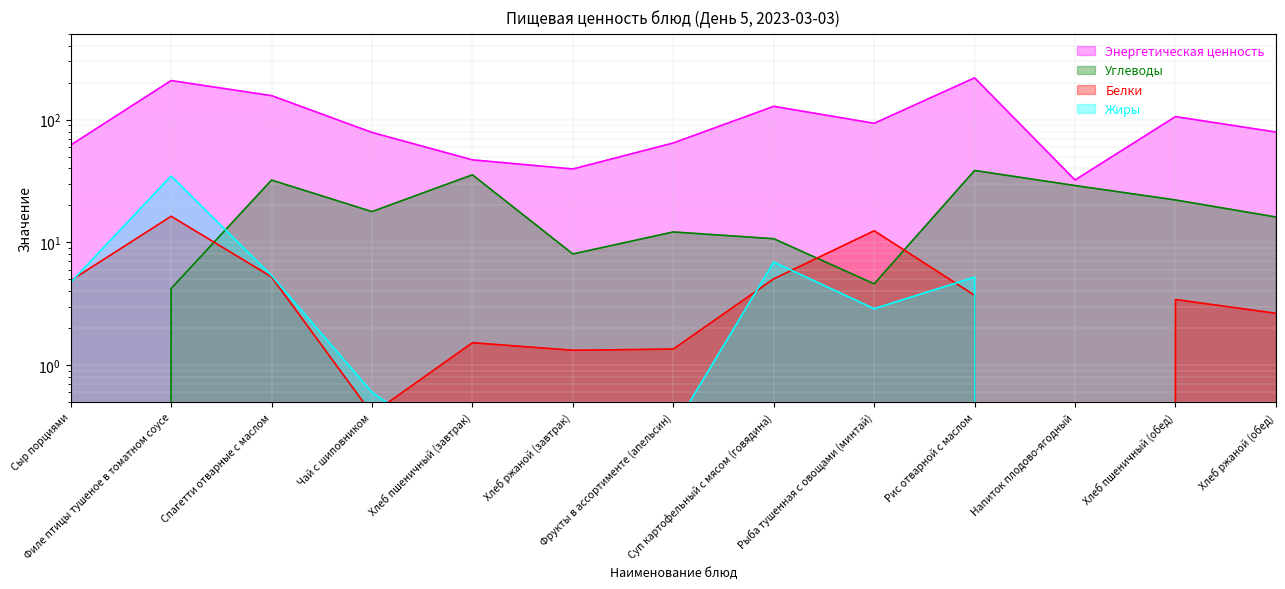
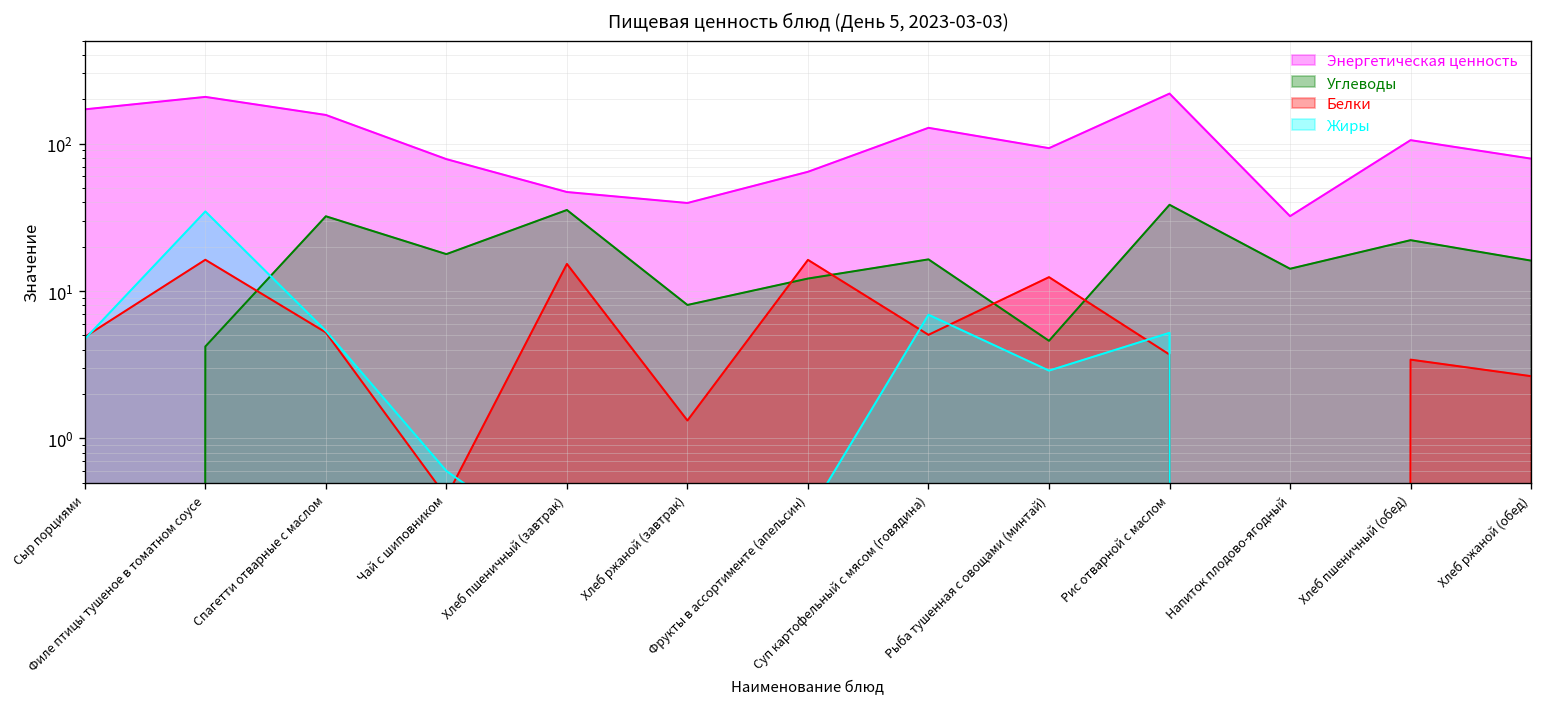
  {
    "Энергетическая ценность": {
-     "Сыр порциями": 60,
+     "Сыр порциями": 170,
      "Филе птицы тушеное в томатном соусе": 210,
      "Спагетти отварные с маслом": 160,
      "Чай с шиповником": 80,
      "Хлеб пшеничный (завтрак)": 47,
      "Хлеб ржаной (завтрак)": 40,
      "Фрукты в ассортименте (апельсин)": 60,
      "Суп картофельный с мясом (говядина)": 130,
      "Рыба тушенная с овощами (минтай)": 90,
      "Рис отварной с маслом": 220,
      "Напиток плодово-ягодный": 32,
      "Хлеб пшеничный (обед)": 110,
      "Хлеб ржаной (обед)": 80
    },
    "Углеводы": {
      "Филе птицы тушеное в томатном соусе": 4.2,
      "Спагетти отварные с маслом": 32,
      "Чай с шиповником": 18,
      "Хлеб пшеничный (завтрак)": 35,
      "Хлеб ржаной (завтрак)": 8,
      "Фрукты в ассортименте (апельсин)": 12,
-     "Суп картофельный с мясом (говядина)": 11,
+     "Суп картофельный с мясом (говядина)": 16,
      "Рыба тушенная с овощами (минтай)": 4.6,
      "Рис отварной с маслом": 39,
-     "Напиток плодово-ягодный": 29,
+     "Напиток плодово-ягодный": 14,
      "Хлеб пшеничный (обед)": 22,
      "Хлеб ржаной (обед)": 16
    },
    "Белки": {
      "Филе птицы тушеное в томатном соусе": 16,
-     "Хлеб пшеничный (завтрак)": 1.5,
+     "Хлеб пшеничный (завтрак)": 15,
      "Хлеб ржаной (завтрак)": 1.3,
-     "Фрукты в ассортименте (апельсин)": 1.4,
+     "Фрукты в ассортименте (апельсин)": 16,
      "Суп картофельный с мясом (говядина)": 5.0,
      "Рыба тушенная с овощами (минтай)": 12,
      "Рис отварной с маслом": 3.7,
      "Хлеб пшеничный (обед)": 3.4,
      "Хлеб ржаной (обед)": 2.6
    },
    "Жиры": {
      "Филе птицы тушеное в томатном соусе": 35,
      "Чай с шиповником": 0.6,
      "Суп картофельный с мясом (говядина)": 7,
      "Рыба тушенная с овощами (минтай)": 2.9,
      "Рис отварной с маслом": 5.2
    }
  }
